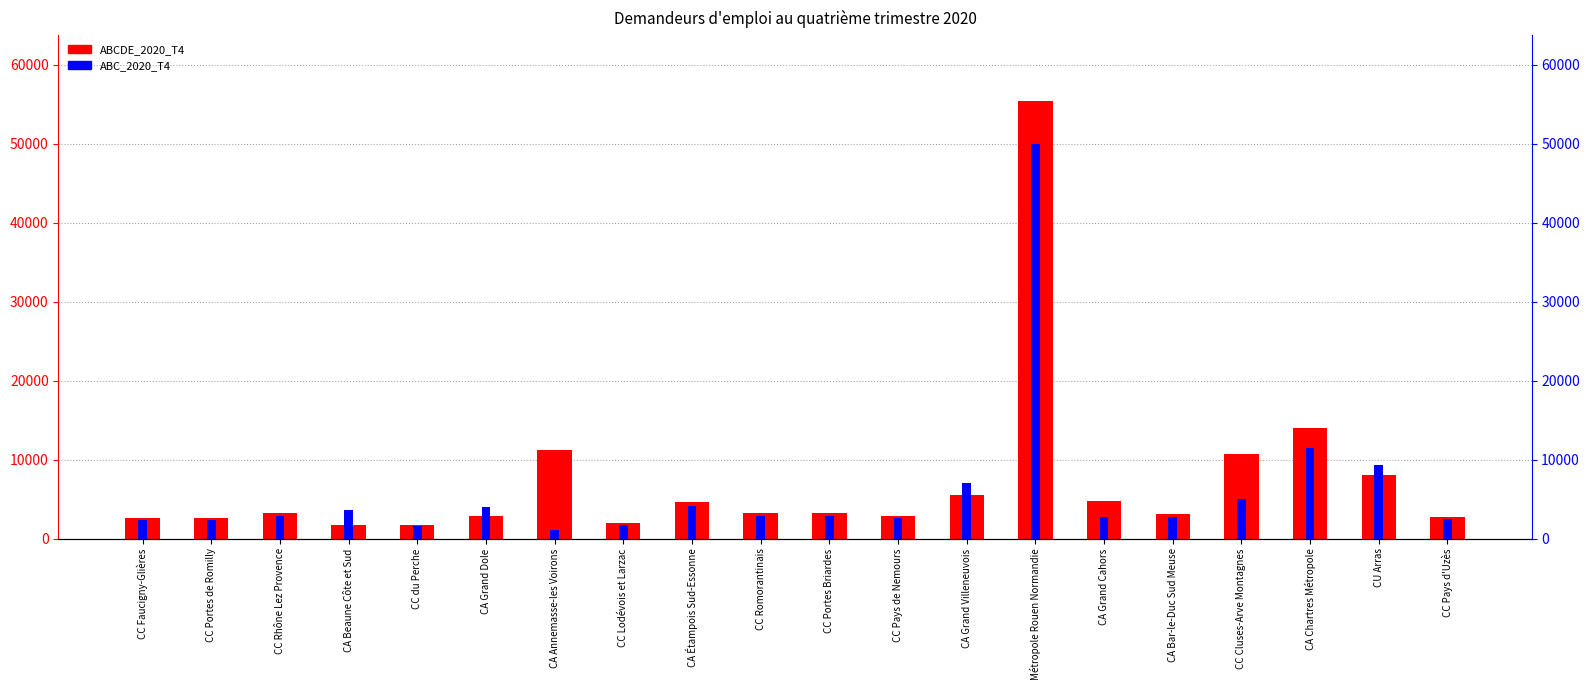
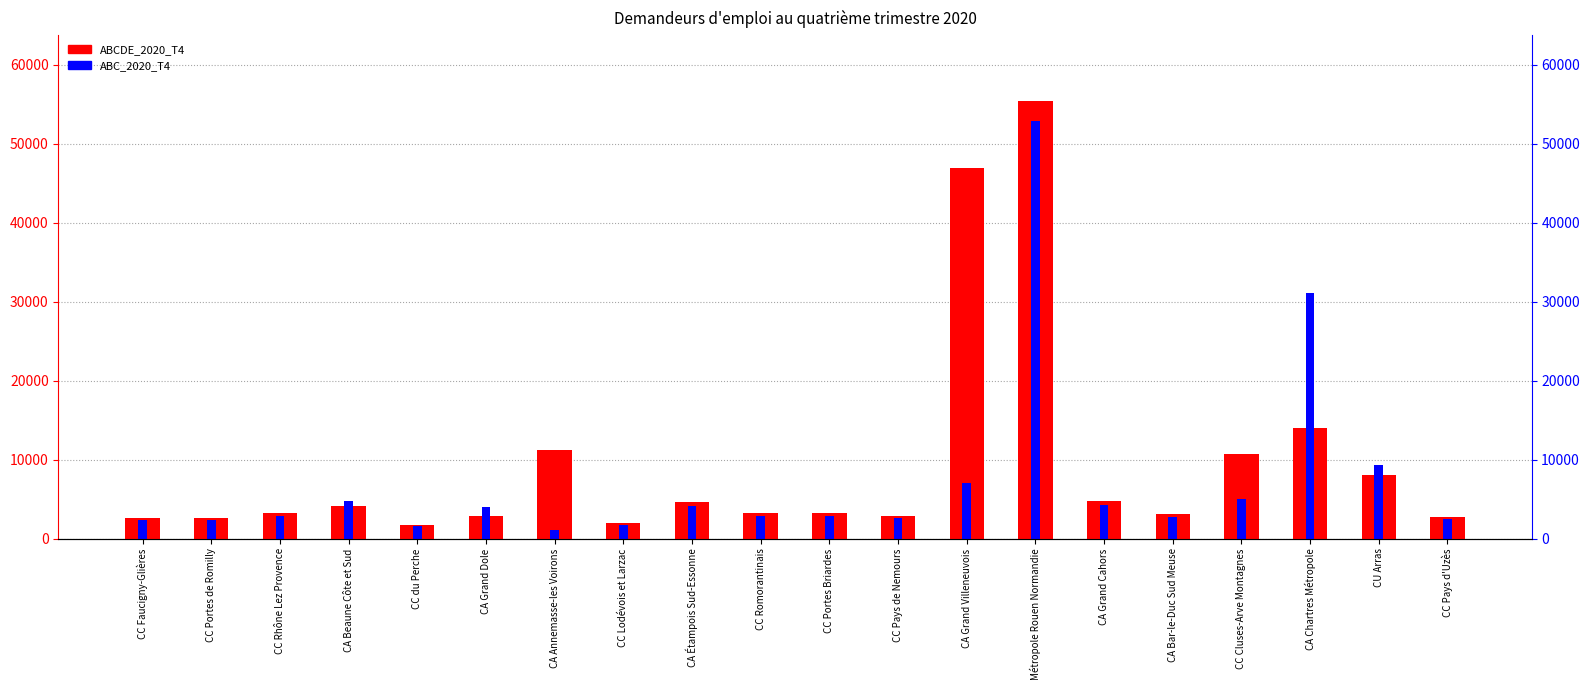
  {
    "ABCDE_2020_T4": {
      "CC Faucigny-Glières": 3000,
      "CC Portes de Romilly": 3000,
      "CC Rhône Lez Provence": 3000,
-     "CA Beaune Côte et Sud": 2000,
+     "CA Beaune Côte et Sud": 4000,
      "CC du Perche": 2000,
      "CA Annemasse-les Voirons": 11000,
      "CC Lodévois et Larzac": 2000,
      "CA Étampois Sud-Essonne": 5000,
      "CC Romorantinais": 3000,
      "CC Portes Briardes": 3000,
      "CC Pays de Nemours": 3000,
-     "CA Grand Villeneuvois": 5000,
+     "CA Grand Villeneuvois": 47000,
      "Métropole Rouen Normandie": 55000,
      "CA Grand Cahors": 5000,
      "CA Bar-le-Duc Sud Meuse": 3000,
      "CC Cluses-Arve Montagnes": 11000,
      "CC Pays d'Uzès": 3000
    },
    "ABC_2020_T4": {
      "CC Portes de Romilly": 2000,
-     "CA Beaune Côte et Sud": 4000,
+     "CA Beaune Côte et Sud": 5000,
      "CC du Perche": 2000,
      "CA Grand Dole": 4000,
      "CC Lodévois et Larzac": 2000,
      "CC Pays de Nemours": 3000,
-     "Métropole Rouen Normandie": 50000,
-     "CA Grand Cahors": 3000,
-     "CA Chartres Métropole": 12000,
+     "Métropole Rouen Normandie": 53000,
+     "CA Grand Cahors": 4000,
+     "CA Chartres Métropole": 31000,
      "CU Arras": 9000
    }
  }
